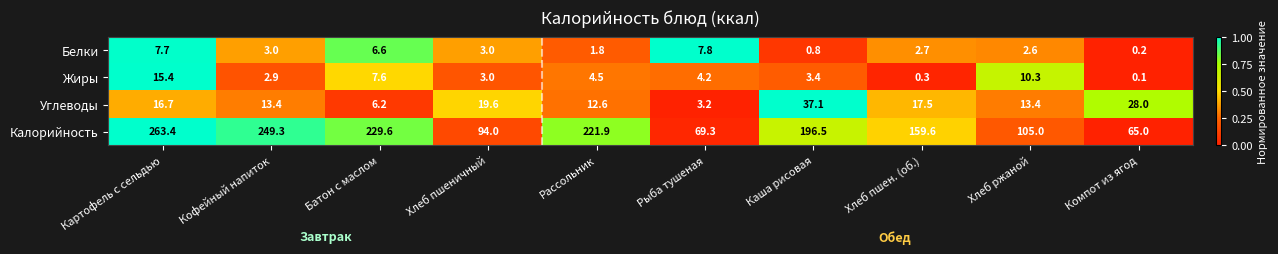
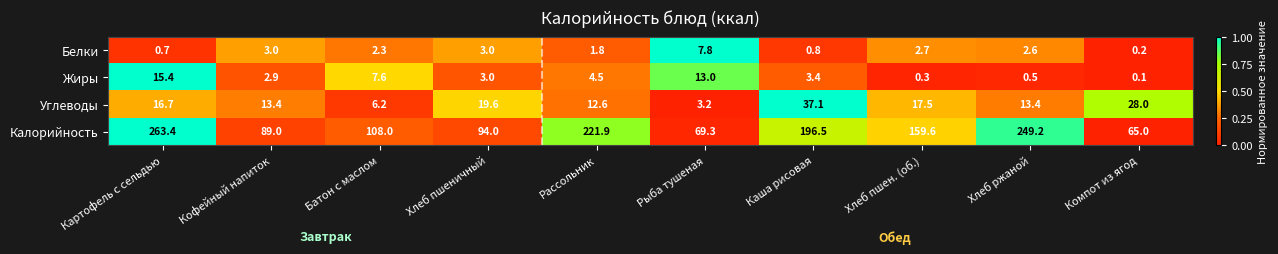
  {
    "Белки": {
-     "Картофель с сельдью": 7.7,
+     "Картофель с сельдью": 0.7,
      "Кофейный напиток": 3.0,
-     "Батон с маслом": 6.6,
+     "Батон с маслом": 2.3,
      "Хлеб пшеничный": 3.0,
      "Рассольник": 1.8,
      "Рыба тушеная": 7.8,
      "Каша рисовая": 0.8,
      "Хлеб пшен. (об.)": 2.7,
      "Хлеб ржаной": 2.6,
      "Компот из ягод": 0.2
    },
    "Жиры": {
      "Картофель с сельдью": 15.4,
      "Кофейный напиток": 2.9,
      "Батон с маслом": 7.6,
      "Хлеб пшеничный": 3.0,
      "Рассольник": 4.5,
-     "Рыба тушеная": 4.2,
+     "Рыба тушеная": 13.0,
      "Каша рисовая": 3.4,
      "Хлеб пшен. (об.)": 0.3,
-     "Хлеб ржаной": 10.3,
+     "Хлеб ржаной": 0.5,
      "Компот из ягод": 0.1
    },
    "Углеводы": {
      "Картофель с сельдью": 16.7,
      "Кофейный напиток": 13.4,
      "Батон с маслом": 6.2,
      "Хлеб пшеничный": 19.6,
      "Рассольник": 12.6,
      "Рыба тушеная": 3.2,
      "Каша рисовая": 37.1,
      "Хлеб пшен. (об.)": 17.5,
      "Хлеб ржаной": 13.4,
      "Компот из ягод": 28.0
    },
    "Калорийность": {
      "Картофель с сельдью": 263.4,
-     "Кофейный напиток": 249.3,
-     "Батон с маслом": 229.6,
+     "Кофейный напиток": 89.0,
+     "Батон с маслом": 108.0,
      "Хлеб пшеничный": 94.0,
      "Рассольник": 221.9,
      "Рыба тушеная": 69.3,
      "Каша рисовая": 196.5,
      "Хлеб пшен. (об.)": 159.6,
-     "Хлеб ржаной": 105.0,
+     "Хлеб ржаной": 249.2,
      "Компот из ягод": 65.0
    }
  }
